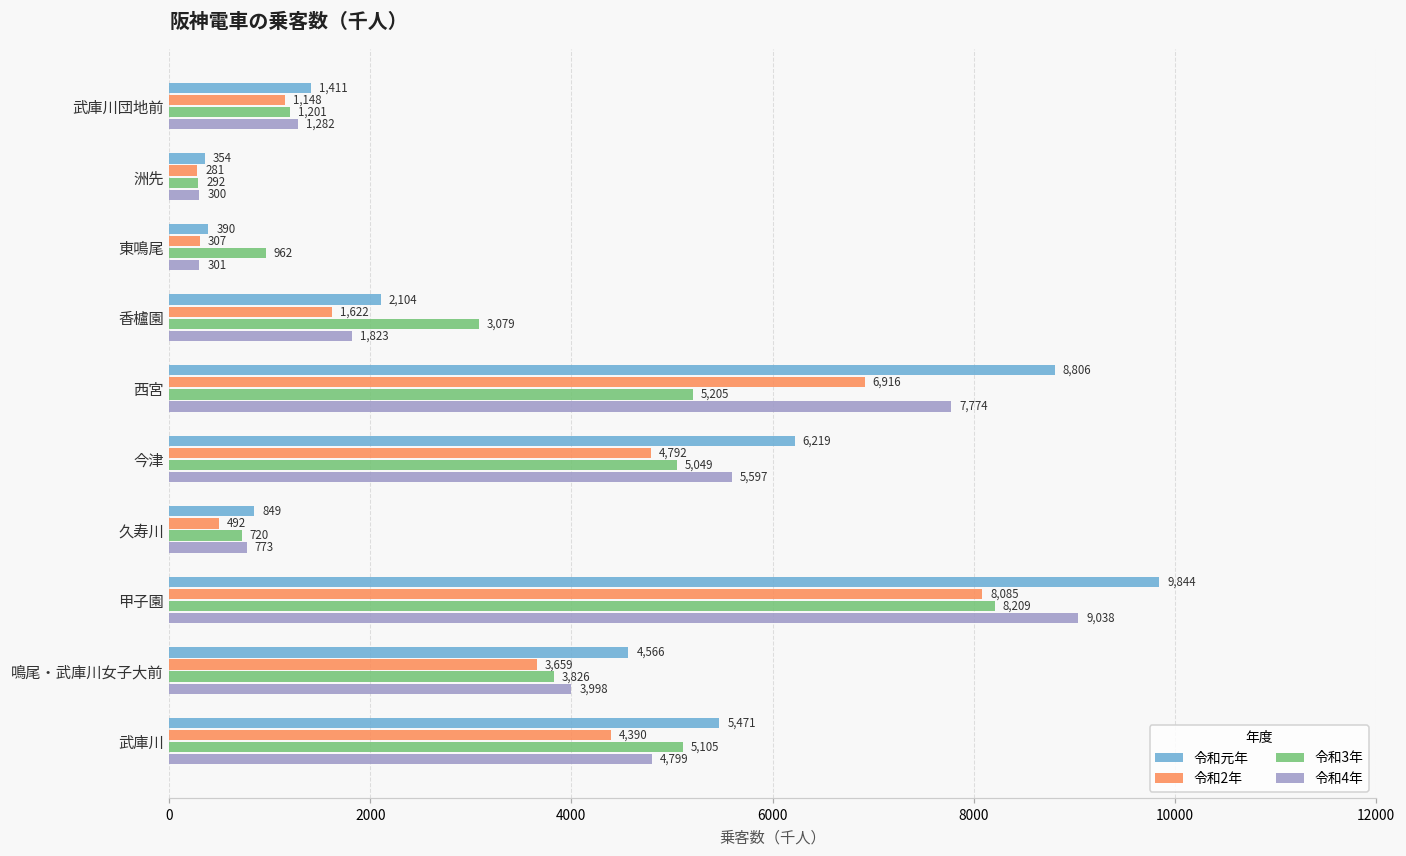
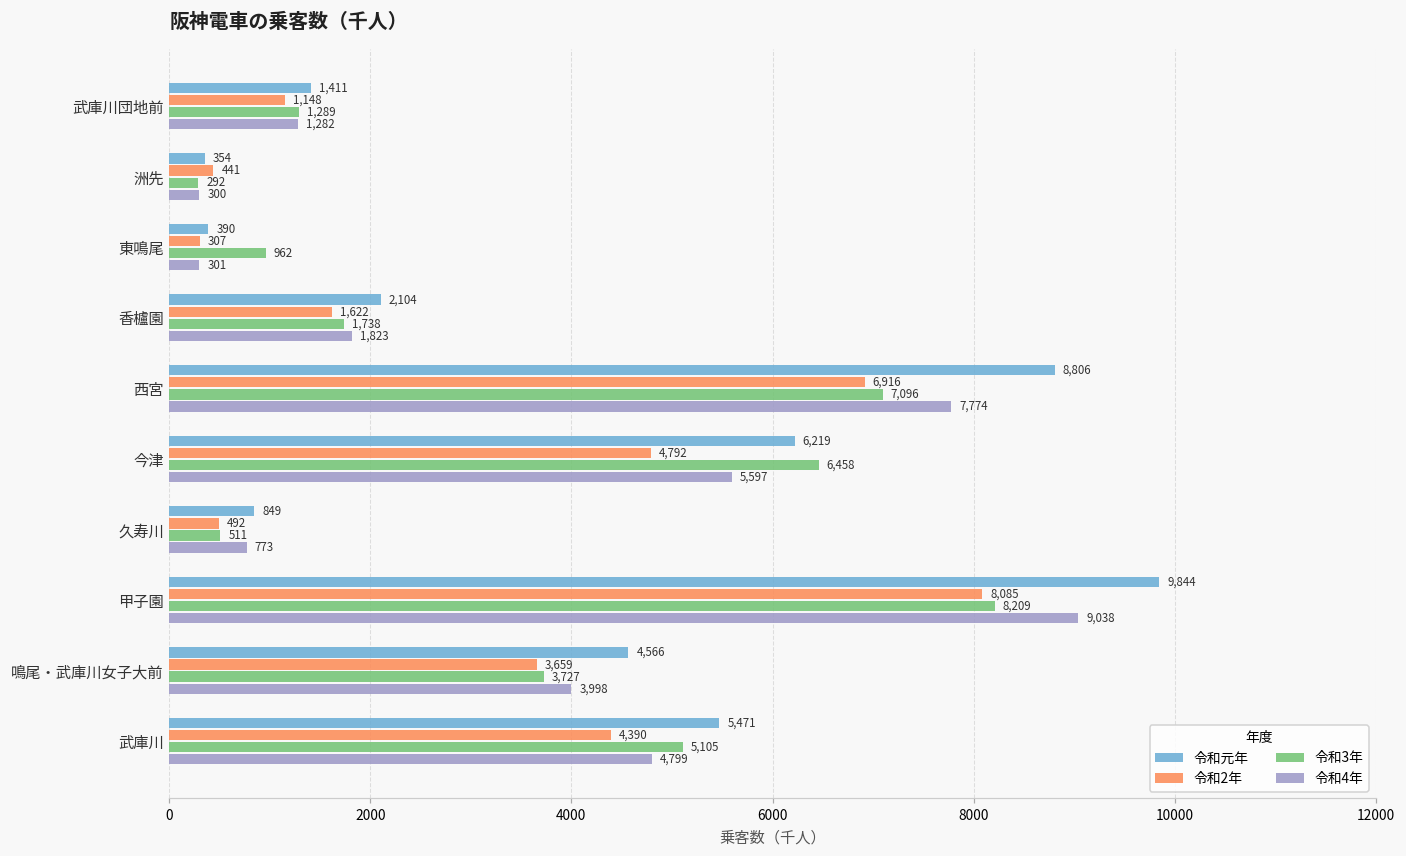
  {
    "令和2年": {
      "武庫川団地前": "1,148",
-     "洲先": "281",
+     "洲先": "441",
      "東鳴尾": "307",
      "香櫨園": "1,622",
      "西宮": "6,916",
      "今津": "4,792",
      "久寿川": "492",
      "甲子園": "8,085",
      "鳴尾・武庫川女子大前": "3,659",
      "武庫川": "4,390"
    },
    "令和3年": {
-     "武庫川団地前": "1,201",
+     "武庫川団地前": "1,289",
      "洲先": "292",
      "東鳴尾": "962",
-     "香櫨園": "3,079",
-     "西宮": "5,205",
-     "今津": "5,049",
-     "久寿川": "720",
+     "香櫨園": "1,738",
+     "西宮": "7,096",
+     "今津": "6,458",
+     "久寿川": "511",
      "甲子園": "8,209",
-     "鳴尾・武庫川女子大前": "3,826",
+     "鳴尾・武庫川女子大前": "3,727",
      "武庫川": "5,105"
    }
  }
